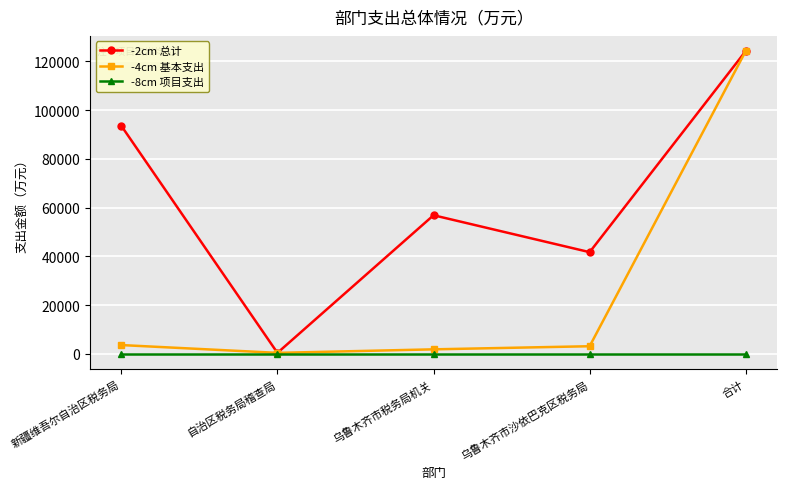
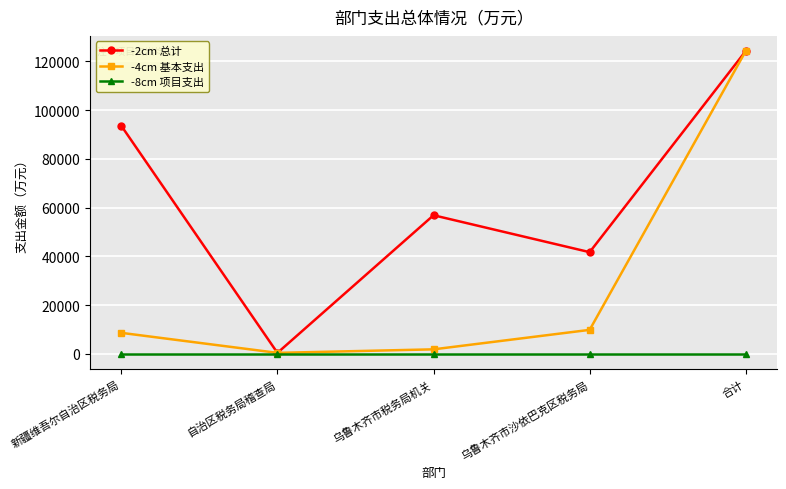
  {
    "-2cm 总计": {
      "新疆维吾尔自治区税务局": 94000,
      "乌鲁木齐市税务局机关": 57000,
      "乌鲁木齐市沙依巴克区税务局": 42000
    },
    "-4cm 基本支出": {
-     "新疆维吾尔自治区税务局": 4000,
+     "新疆维吾尔自治区税务局": 9000,
      "乌鲁木齐市税务局机关": 2000,
-     "乌鲁木齐市沙依巴克区税务局": 3000
+     "乌鲁木齐市沙依巴克区税务局": 10000
    },
    "-8cm 项目支出": {
      "新疆维吾尔自治区税务局": 0,
      "乌鲁木齐市税务局机关": 0,
      "乌鲁木齐市沙依巴克区税务局": 0,
      "合计": 0
    }
  }
